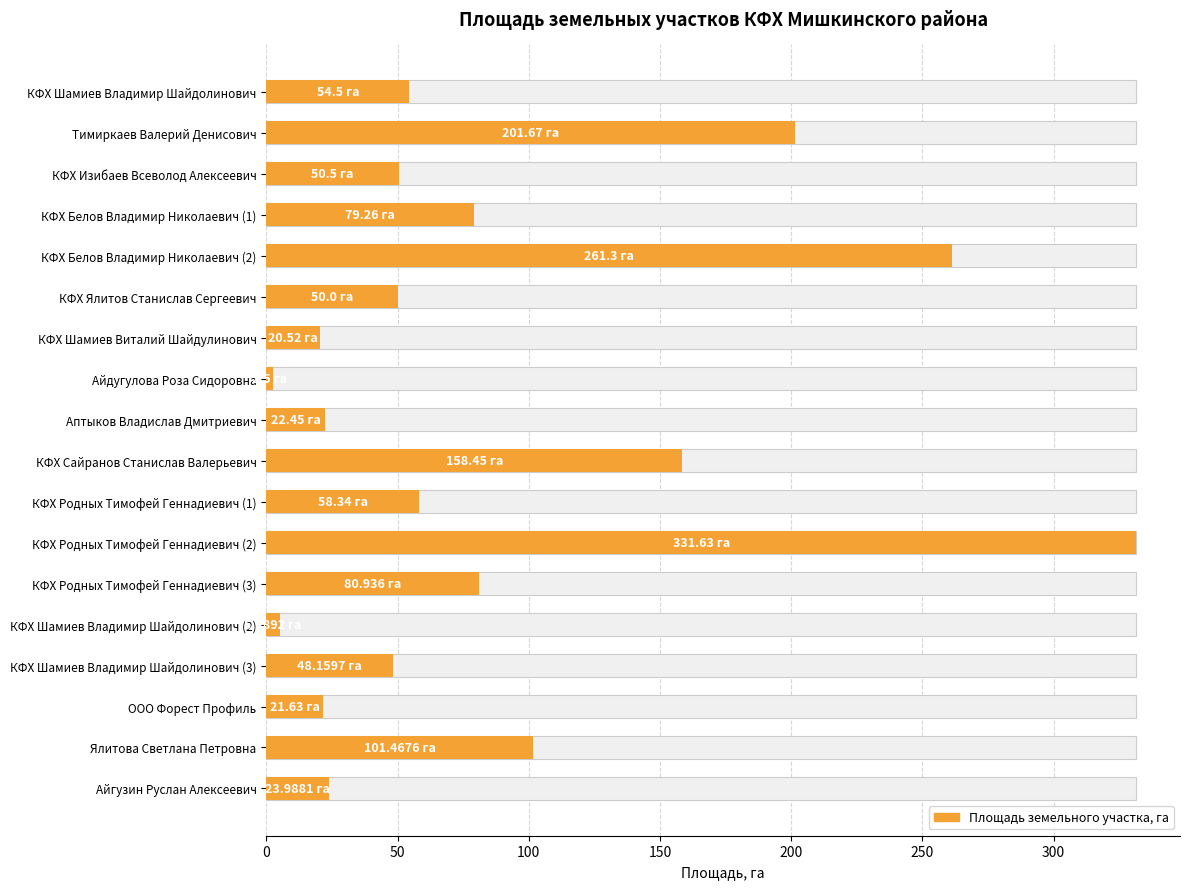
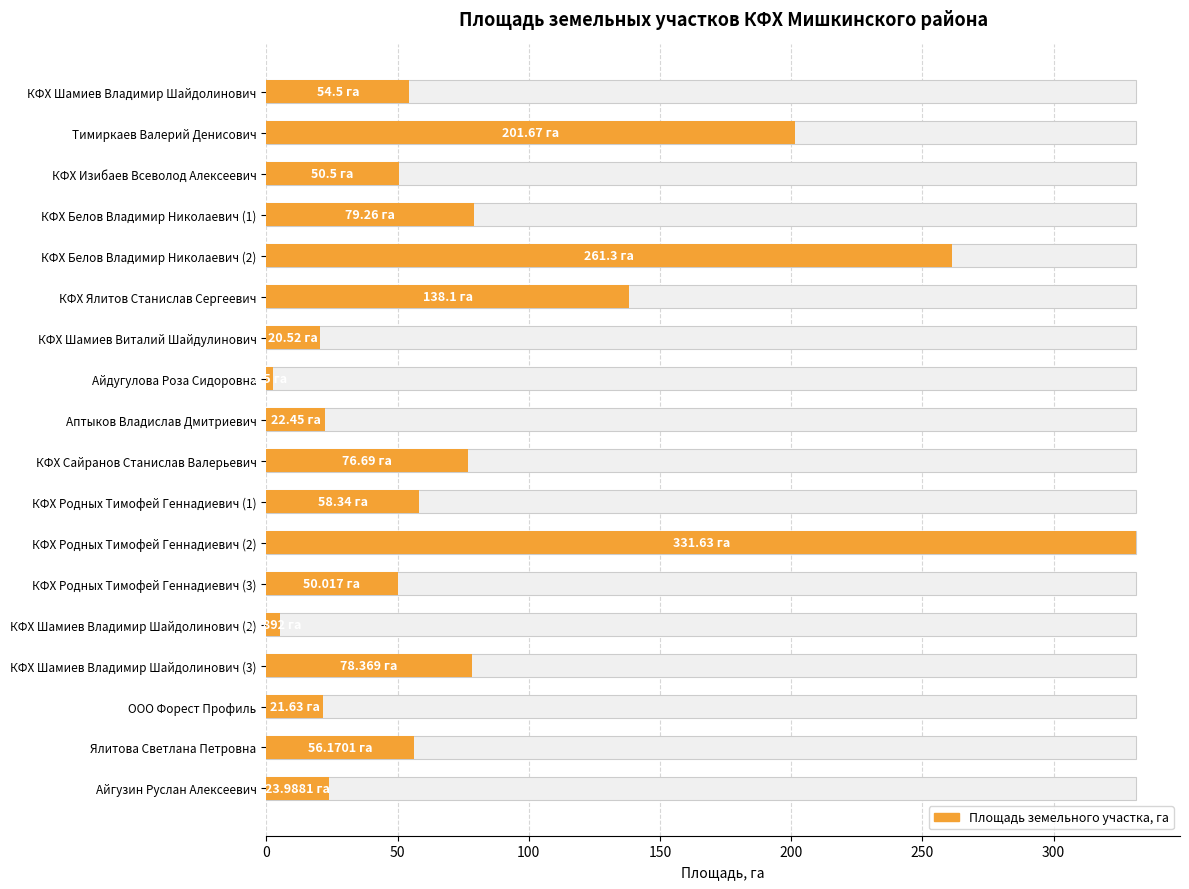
  {
    "Площадь земельного участка, га": {
-     "КФХ Ялитов Станислав Сергеевич": 50.0,
-     "КФХ Сайранов Станислав Валерьевич": 158.45,
+     "КФХ Ялитов Станислав Сергеевич": 138.1,
+     "КФХ Сайранов Станислав Валерьевич": 76.69,
      "КФХ Родных Тимофей Геннадиевич (2)": 331.63,
-     "КФХ Родных Тимофей Геннадиевич (3)": 80.936,
-     "КФХ Шамиев Владимир Шайдолинович (3)": 48.1597,
-     "Ялитова Светлана Петровна": 101.4676
+     "КФХ Родных Тимофей Геннадиевич (3)": 50.017,
+     "КФХ Шамиев Владимир Шайдолинович (3)": 78.369,
+     "Ялитова Светлана Петровна": 56.1701
    }
  }
